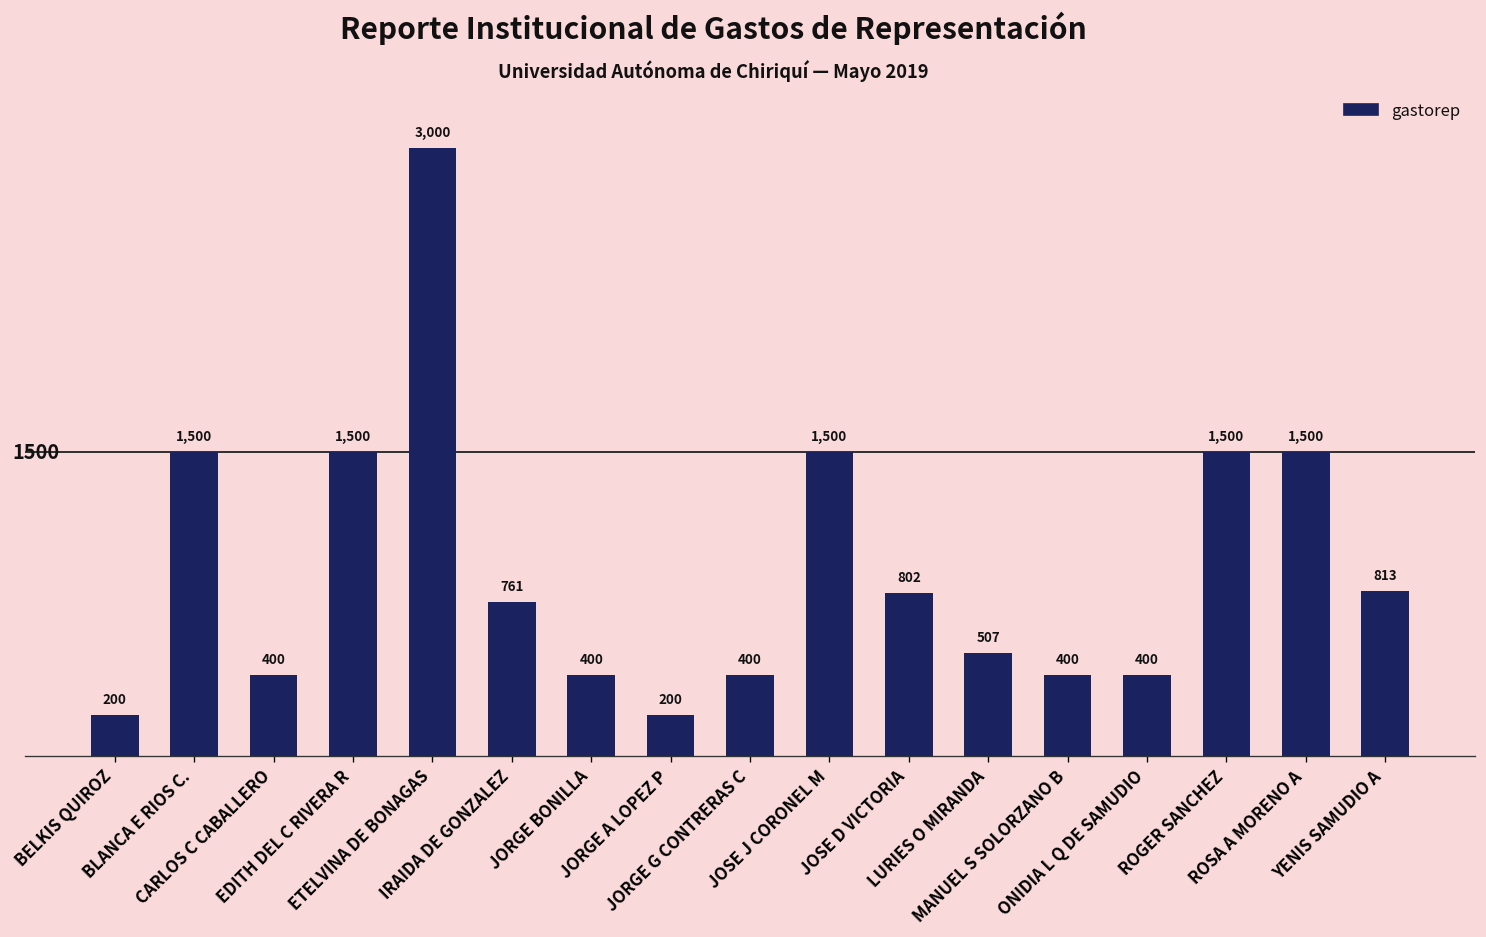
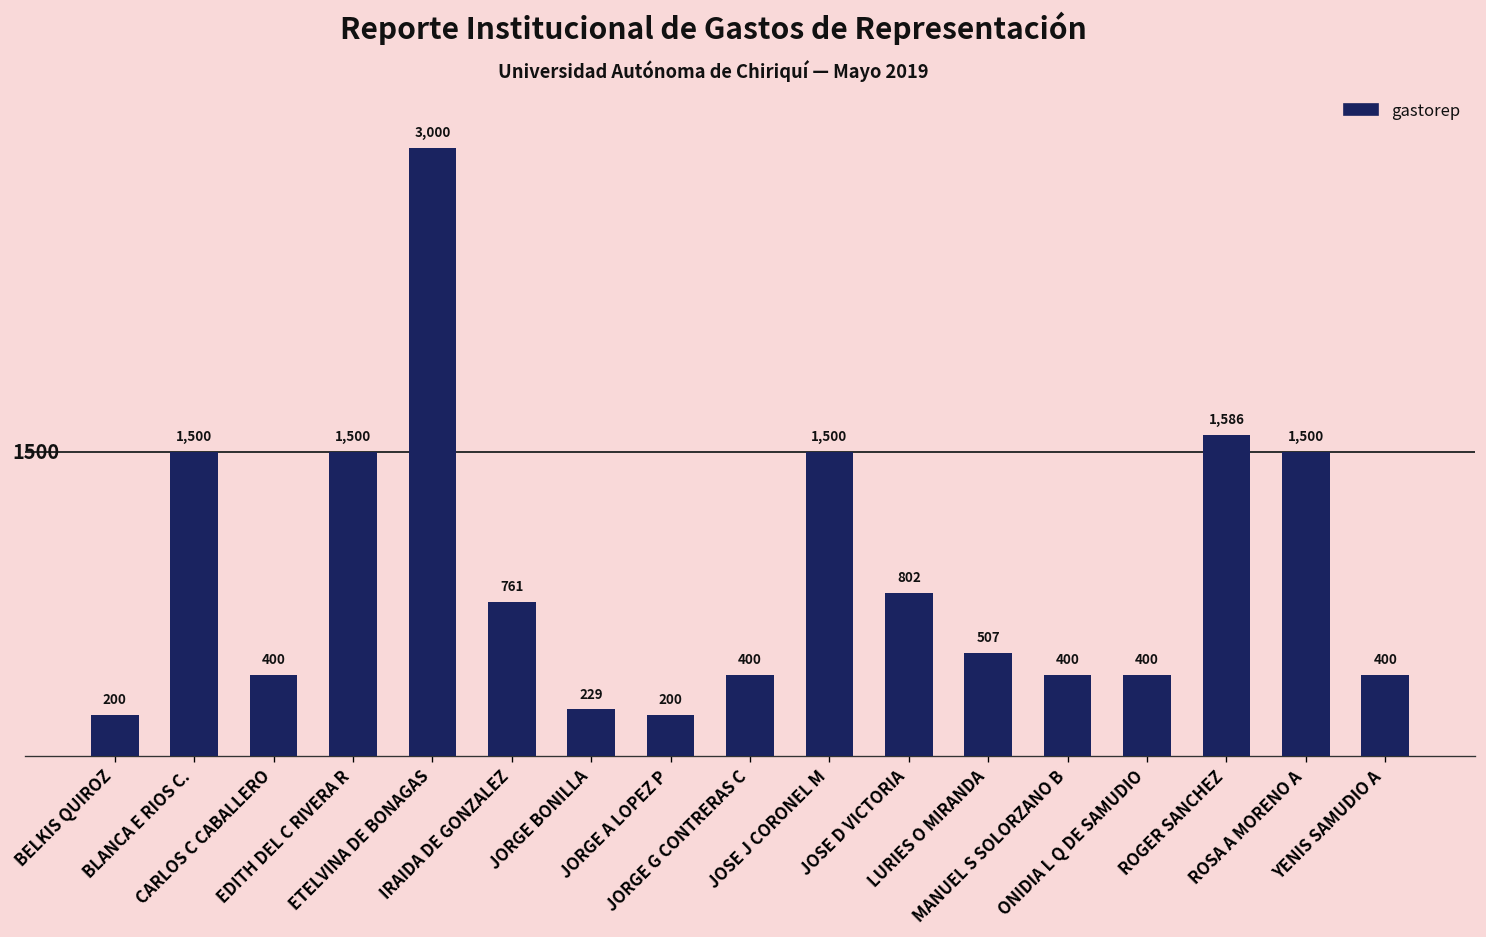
  {
    "BELKIS QUIROZ": "200",
    "BLANCA E RIOS C.": "1,500",
    "CARLOS C CABALLERO": "400",
    "EDITH DEL C RIVERA R": "1,500",
    "ETELVINA DE BONAGAS": "3,000",
    "IRAIDA DE GONZALEZ": "761",
-   "JORGE BONILLA": "400",
+   "JORGE BONILLA": "229",
    "JORGE A LOPEZ P": "200",
    "JORGE G CONTRERAS C": "400",
    "JOSE J CORONEL M": "1,500",
    "JOSE D VICTORIA": "802",
    "LURIES O MIRANDA": "507",
    "MANUEL S SOLORZANO B": "400",
    "ONIDIA L Q DE SAMUDIO": "400",
-   "ROGER SANCHEZ": "1,500",
+   "ROGER SANCHEZ": "1,586",
    "ROSA A MORENO A": "1,500",
-   "YENIS SAMUDIO A": "813"
+   "YENIS SAMUDIO A": "400"
  }
